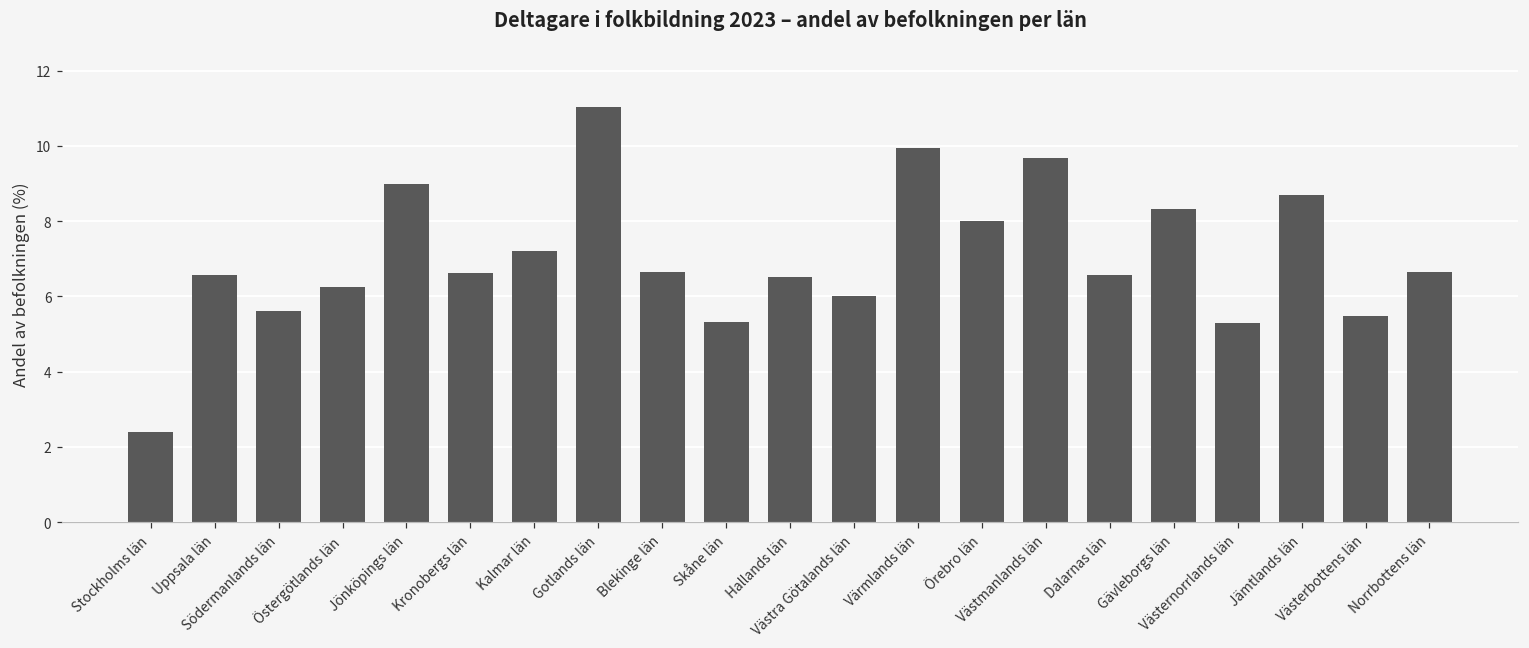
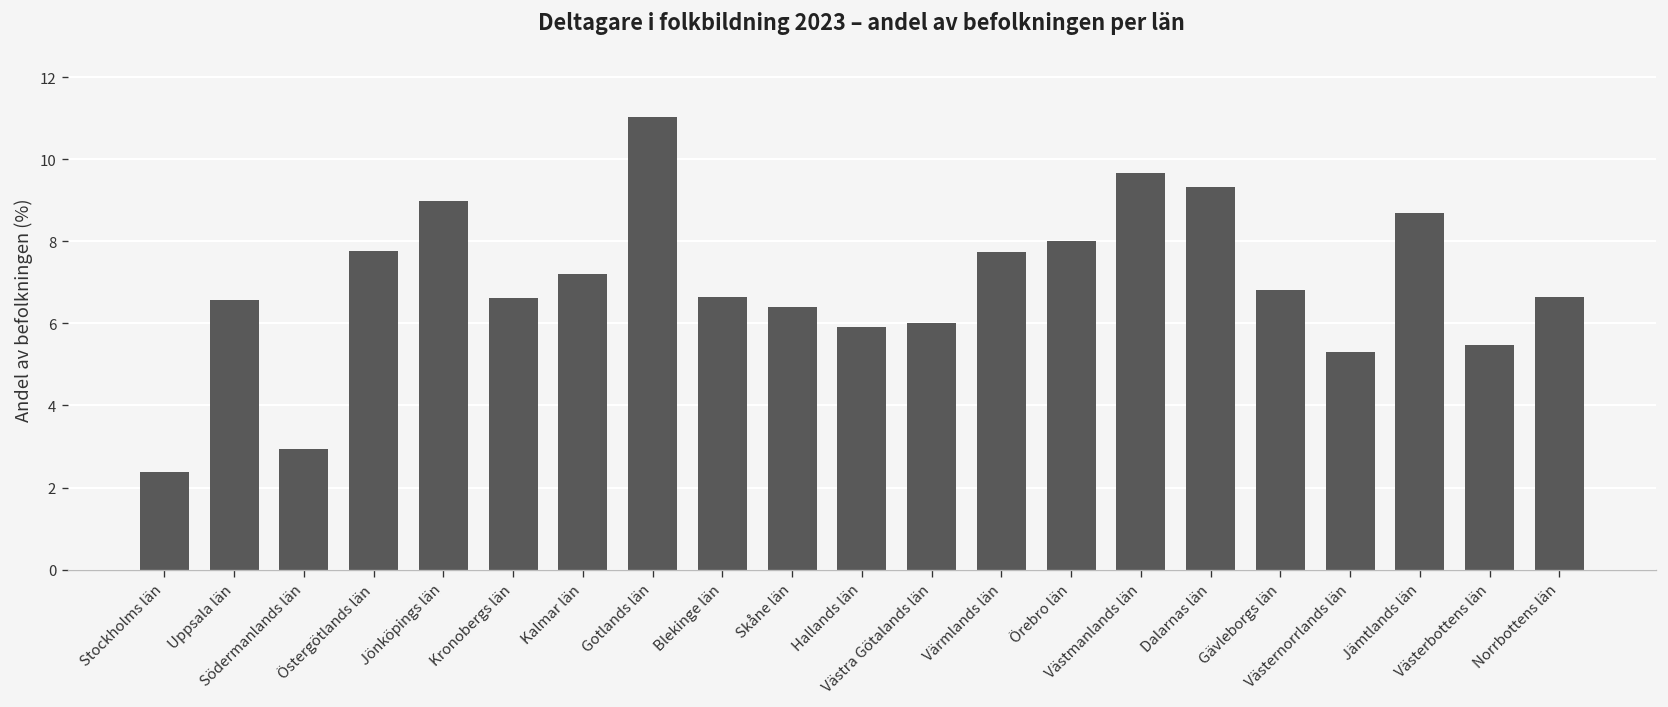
  {
    "Stockholms län": 2.4,
    "Uppsala län": 6.6,
-   "Södermanlands län": 5.6,
-   "Östergötlands län": 6.2,
+   "Södermanlands län": 3.0,
+   "Östergötlands län": 7.8,
    "Jönköpings län": 9.0,
    "Kronobergs län": 6.6,
    "Kalmar län": 7.2,
    "Gotlands län": 11.0,
    "Blekinge län": 6.6,
-   "Skåne län": 5.3,
-   "Hallands län": 6.5,
+   "Skåne län": 6.4,
+   "Hallands län": 5.9,
    "Västra Götalands län": 6.0,
-   "Värmlands län": 9.9,
+   "Värmlands län": 7.7,
    "Örebro län": 8.0,
    "Västmanlands län": 9.7,
-   "Dalarnas län": 6.6,
-   "Gävleborgs län": 8.3,
+   "Dalarnas län": 9.3,
+   "Gävleborgs län": 6.8,
    "Västernorrlands län": 5.3,
    "Jämtlands län": 8.7,
    "Västerbottens län": 5.5,
    "Norrbottens län": 6.6
  }
